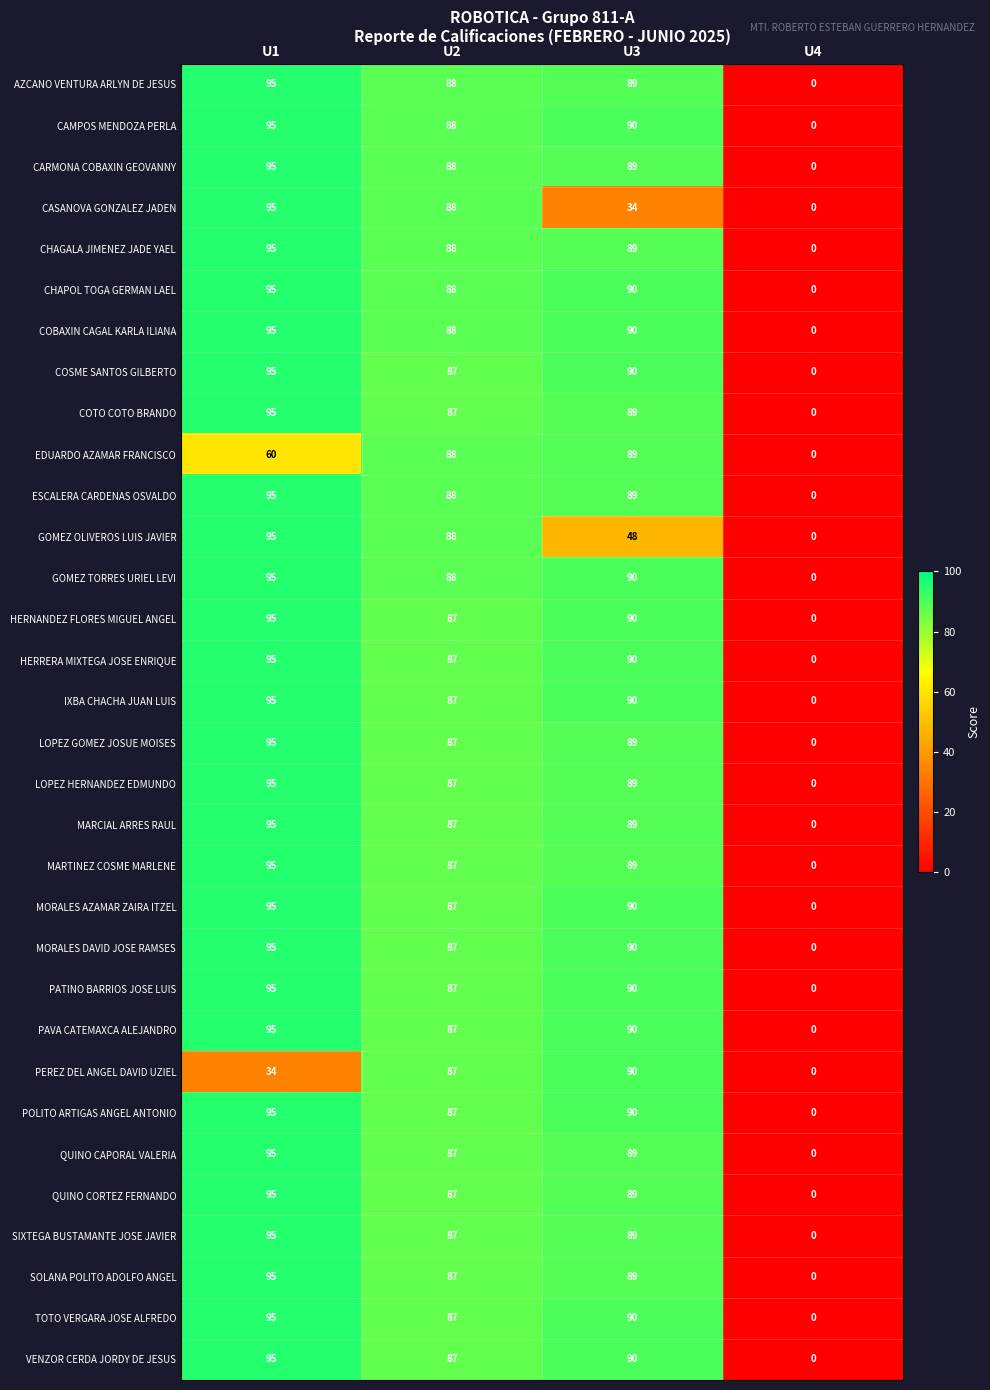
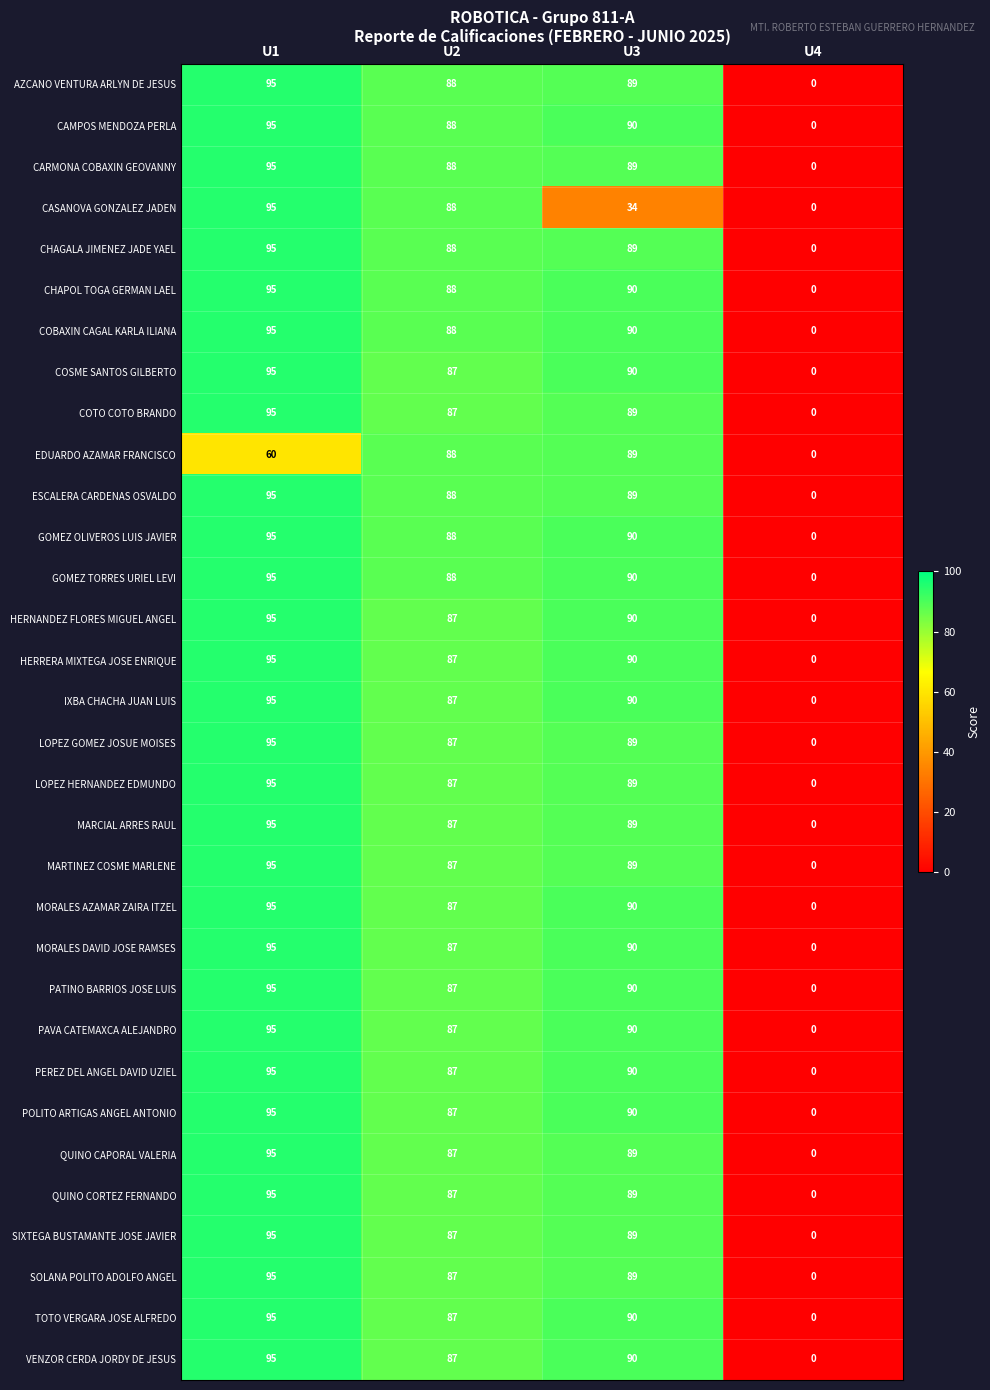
  {
    "AZCANO VENTURA ARLYN DE JESUS": {
      "U1": 95,
      "U2": 88,
      "U3": 89,
      "U4": 0
    },
    "CAMPOS MENDOZA PERLA": {
      "U1": 95,
      "U2": 88,
      "U3": 90,
      "U4": 0
    },
    "CARMONA COBAXIN GEOVANNY": {
      "U1": 95,
      "U2": 88,
      "U3": 89,
      "U4": 0
    },
    "CASANOVA GONZALEZ JADEN": {
      "U1": 95,
      "U2": 88,
      "U3": 34,
      "U4": 0
    },
    "CHAGALA JIMENEZ JADE YAEL": {
      "U1": 95,
      "U2": 88,
      "U3": 89,
      "U4": 0
    },
    "CHAPOL TOGA GERMAN LAEL": {
      "U1": 95,
      "U2": 88,
      "U3": 90,
      "U4": 0
    },
    "COBAXIN CAGAL KARLA ILIANA": {
      "U1": 95,
      "U2": 88,
      "U3": 90,
      "U4": 0
    },
    "COSME SANTOS GILBERTO": {
      "U1": 95,
      "U2": 87,
      "U3": 90,
      "U4": 0
    },
    "COTO COTO BRANDO": {
      "U1": 95,
      "U2": 87,
      "U3": 89,
      "U4": 0
    },
    "EDUARDO AZAMAR FRANCISCO": {
      "U1": 60,
      "U2": 88,
      "U3": 89,
      "U4": 0
    },
    "ESCALERA CARDENAS OSVALDO": {
      "U1": 95,
      "U2": 88,
      "U3": 89,
      "U4": 0
    },
    "GOMEZ OLIVEROS LUIS JAVIER": {
      "U1": 95,
      "U2": 88,
-     "U3": 48,
+     "U3": 90,
      "U4": 0
    },
    "GOMEZ TORRES URIEL LEVI": {
      "U1": 95,
      "U2": 88,
      "U3": 90,
      "U4": 0
    },
    "HERNANDEZ FLORES MIGUEL ANGEL": {
      "U1": 95,
      "U2": 87,
      "U3": 90,
      "U4": 0
    },
    "HERRERA MIXTEGA JOSE ENRIQUE": {
      "U1": 95,
      "U2": 87,
      "U3": 90,
      "U4": 0
    },
    "IXBA CHACHA JUAN LUIS": {
      "U1": 95,
      "U2": 87,
      "U3": 90,
      "U4": 0
    },
    "LOPEZ GOMEZ JOSUE MOISES": {
      "U1": 95,
      "U2": 87,
      "U3": 89,
      "U4": 0
    },
    "LOPEZ HERNANDEZ EDMUNDO": {
      "U1": 95,
      "U2": 87,
      "U3": 89,
      "U4": 0
    },
    "MARCIAL ARRES RAUL": {
      "U1": 95,
      "U2": 87,
      "U3": 89,
      "U4": 0
    },
    "MARTINEZ COSME MARLENE": {
      "U1": 95,
      "U2": 87,
      "U3": 89,
      "U4": 0
    },
    "MORALES AZAMAR ZAIRA ITZEL": {
      "U1": 95,
      "U2": 87,
      "U3": 90,
      "U4": 0
    },
    "MORALES DAVID JOSE RAMSES": {
      "U1": 95,
      "U2": 87,
      "U3": 90,
      "U4": 0
    },
    "PATINO BARRIOS JOSE LUIS": {
      "U1": 95,
      "U2": 87,
      "U3": 90,
      "U4": 0
    },
    "PAVA CATEMAXCA ALEJANDRO": {
      "U1": 95,
      "U2": 87,
      "U3": 90,
      "U4": 0
    },
    "PEREZ DEL ANGEL DAVID UZIEL": {
-     "U1": 34,
+     "U1": 95,
      "U2": 87,
      "U3": 90,
      "U4": 0
    },
    "POLITO ARTIGAS ANGEL ANTONIO": {
      "U1": 95,
      "U2": 87,
      "U3": 90,
      "U4": 0
    },
    "QUINO CAPORAL VALERIA": {
      "U1": 95,
      "U2": 87,
      "U3": 89,
      "U4": 0
    },
    "QUINO CORTEZ FERNANDO": {
      "U1": 95,
      "U2": 87,
      "U3": 89,
      "U4": 0
    },
    "SIXTEGA BUSTAMANTE JOSE JAVIER": {
      "U1": 95,
      "U2": 87,
      "U3": 89,
      "U4": 0
    },
    "SOLANA POLITO ADOLFO ANGEL": {
      "U1": 95,
      "U2": 87,
      "U3": 89,
      "U4": 0
    },
    "TOTO VERGARA JOSE ALFREDO": {
      "U1": 95,
      "U2": 87,
      "U3": 90,
      "U4": 0
    },
    "VENZOR CERDA JORDY DE JESUS": {
      "U1": 95,
      "U2": 87,
      "U3": 90,
      "U4": 0
    }
  }
